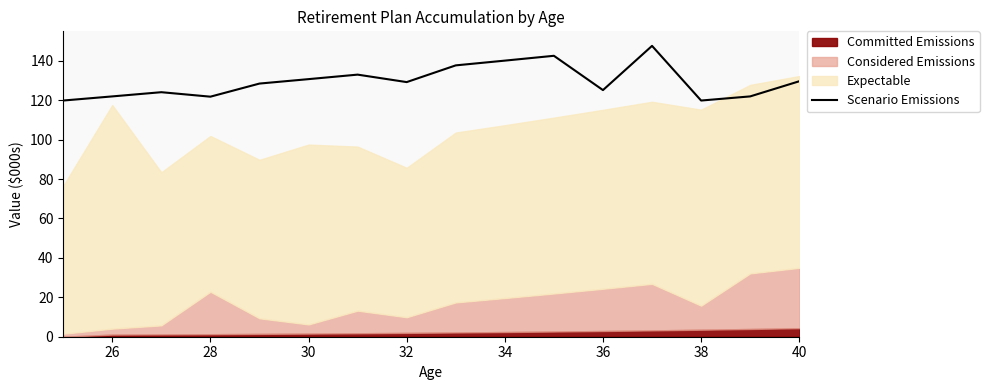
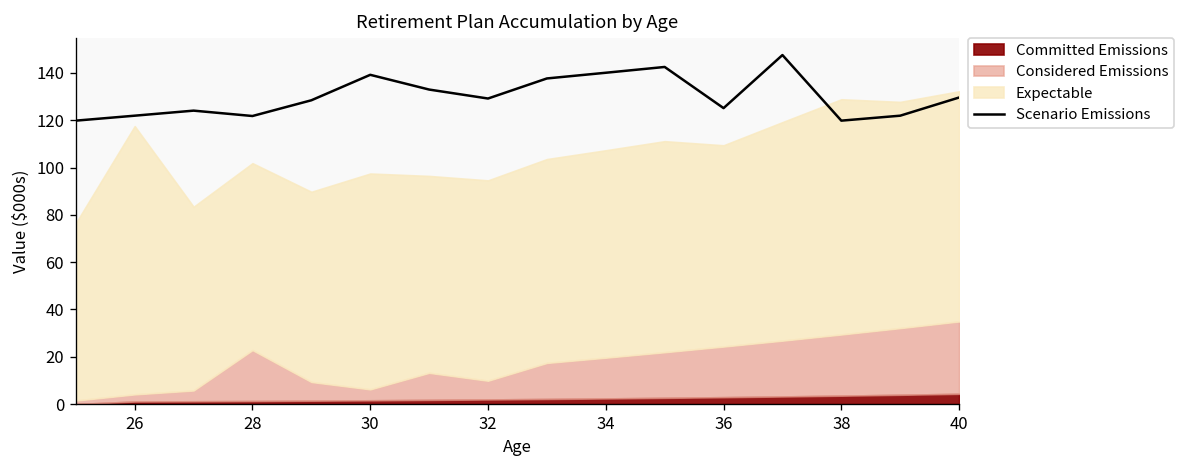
  {
    "Scenario Emissions": {
      "26": 122,
      "28": 122,
-     "30": 131,
+     "30": 139,
      "32": 129,
      "34": 140,
      "36": 125,
      "38": 120,
      "40": 130
    },
    "Committed Emissions": {
      "28": 1,
      "30": 2,
      "32": 2,
      "34": 2,
      "36": 3,
      "38": 4,
      "40": 4
    },
    "Considered Emissions": {
      "26": 3,
      "28": 22,
      "30": 5,
      "32": 8,
      "34": 17,
      "36": 21,
-     "38": 12,
+     "38": 26,
      "40": 31
    },
    "Expectable": {
      "26": 113,
      "28": 79,
      "30": 91,
-     "32": 76,
+     "32": 85,
      "34": 88,
-     "36": 91,
+     "36": 85,
      "38": 99,
      "40": 97
    }
  }
